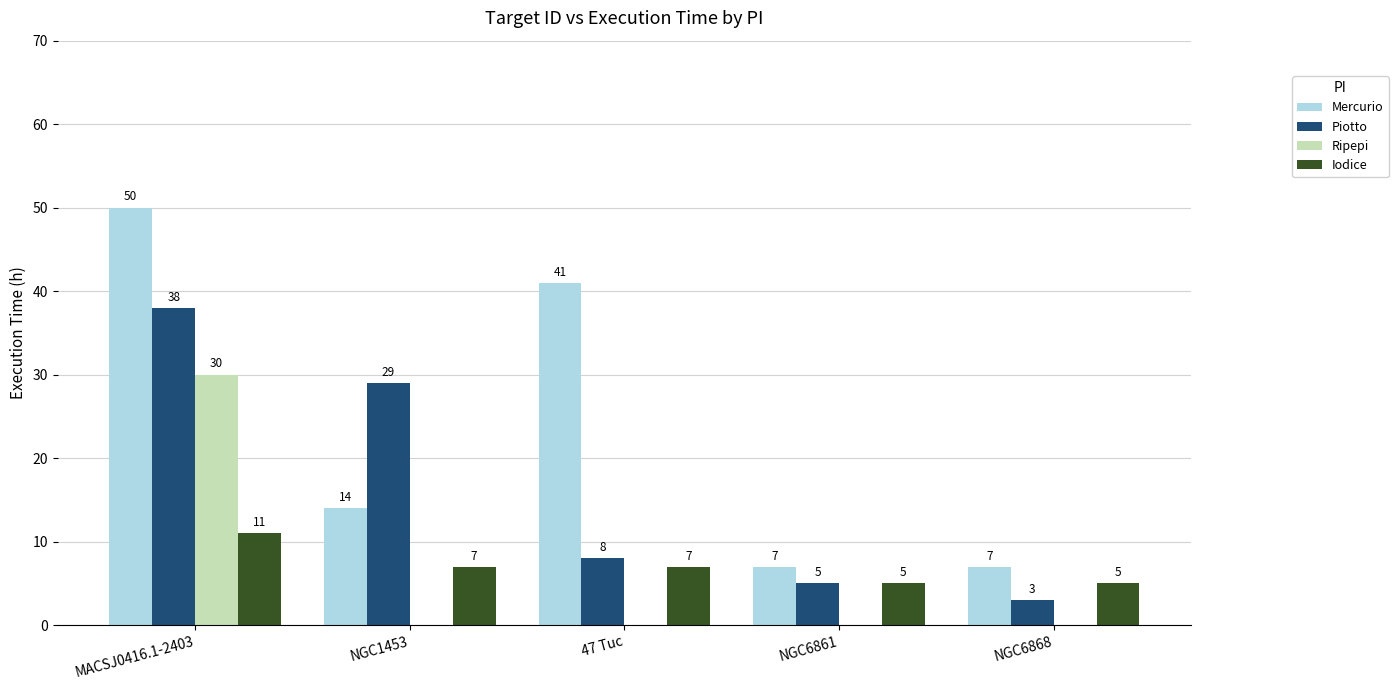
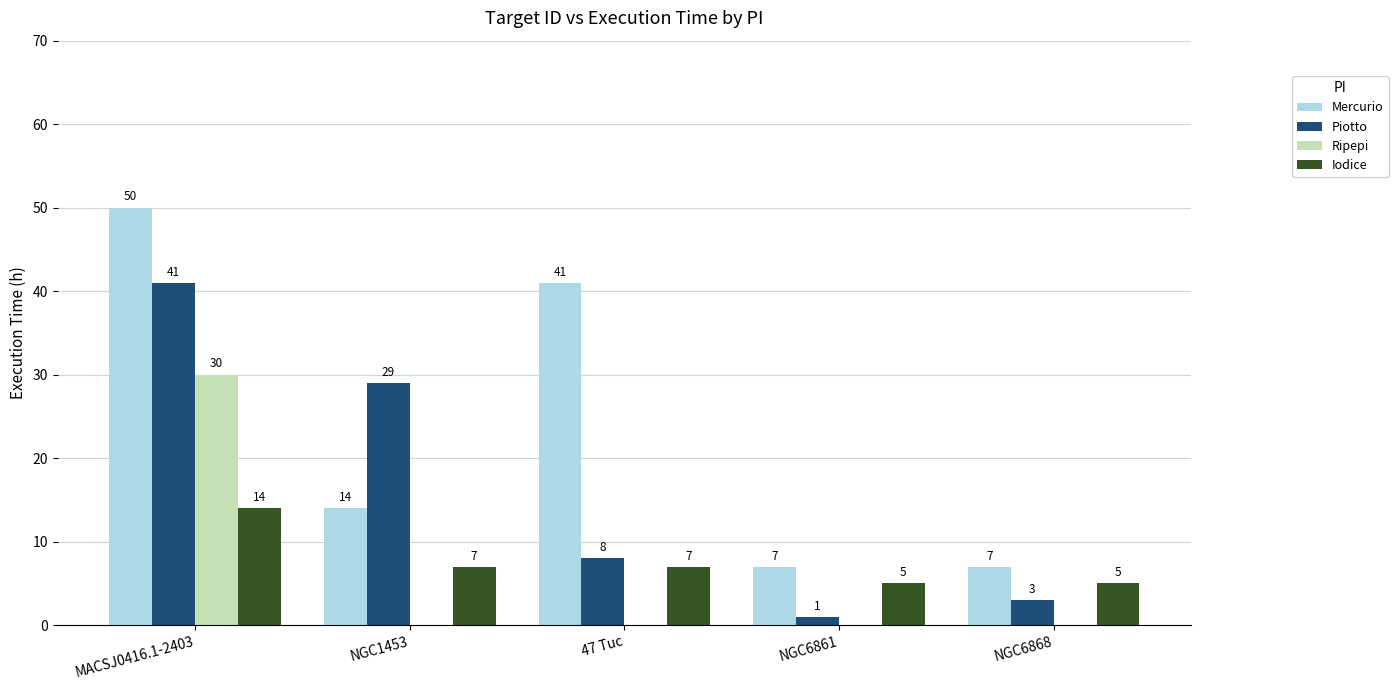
  {
    "Piotto": {
-     "MACSJ0416.1-2403": 38,
+     "MACSJ0416.1-2403": 41,
      "NGC1453": 29,
      "47 Tuc": 8,
-     "NGC6861": 5,
+     "NGC6861": 1,
      "NGC6868": 3
    },
    "Iodice": {
-     "MACSJ0416.1-2403": 11,
+     "MACSJ0416.1-2403": 14,
      "NGC1453": 7,
      "47 Tuc": 7,
      "NGC6861": 5,
      "NGC6868": 5
    }
  }
